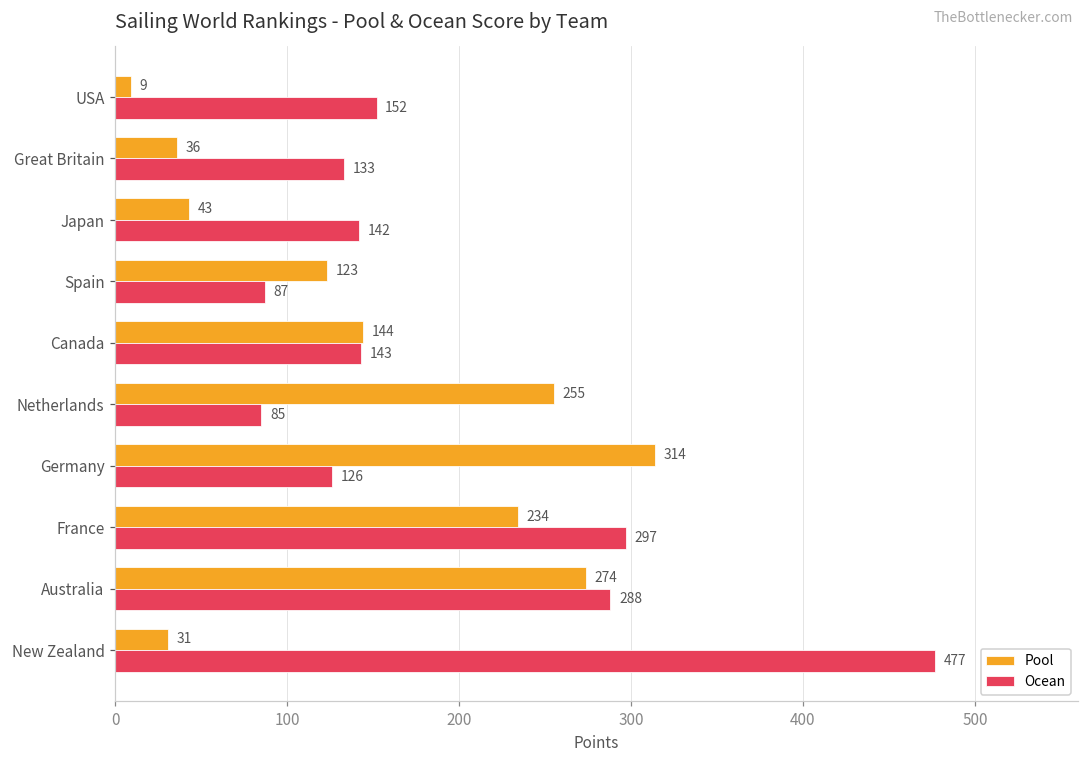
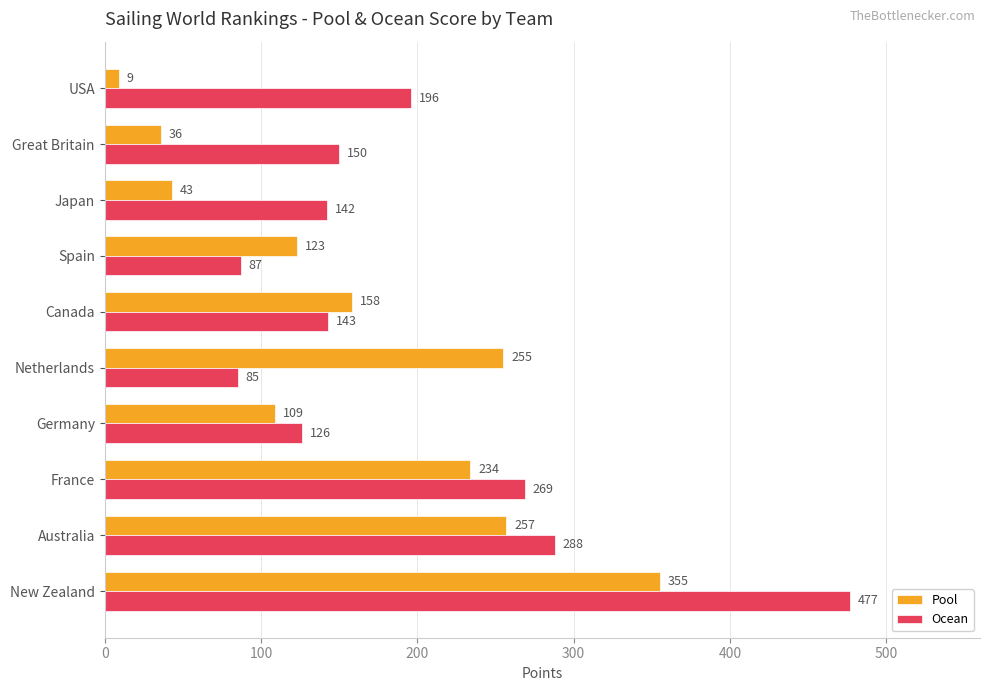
  {
    "Pool": {
      "USA": 9,
      "Great Britain": 36,
      "Japan": 43,
      "Spain": 123,
-     "Canada": 144,
+     "Canada": 158,
      "Netherlands": 255,
-     "Germany": 314,
+     "Germany": 109,
      "France": 234,
-     "Australia": 274,
-     "New Zealand": 31
+     "Australia": 257,
+     "New Zealand": 355
    },
    "Ocean": {
-     "USA": 152,
-     "Great Britain": 133,
+     "USA": 196,
+     "Great Britain": 150,
      "Japan": 142,
      "Spain": 87,
      "Canada": 143,
      "Netherlands": 85,
      "Germany": 126,
-     "France": 297,
+     "France": 269,
      "Australia": 288,
      "New Zealand": 477
    }
  }
